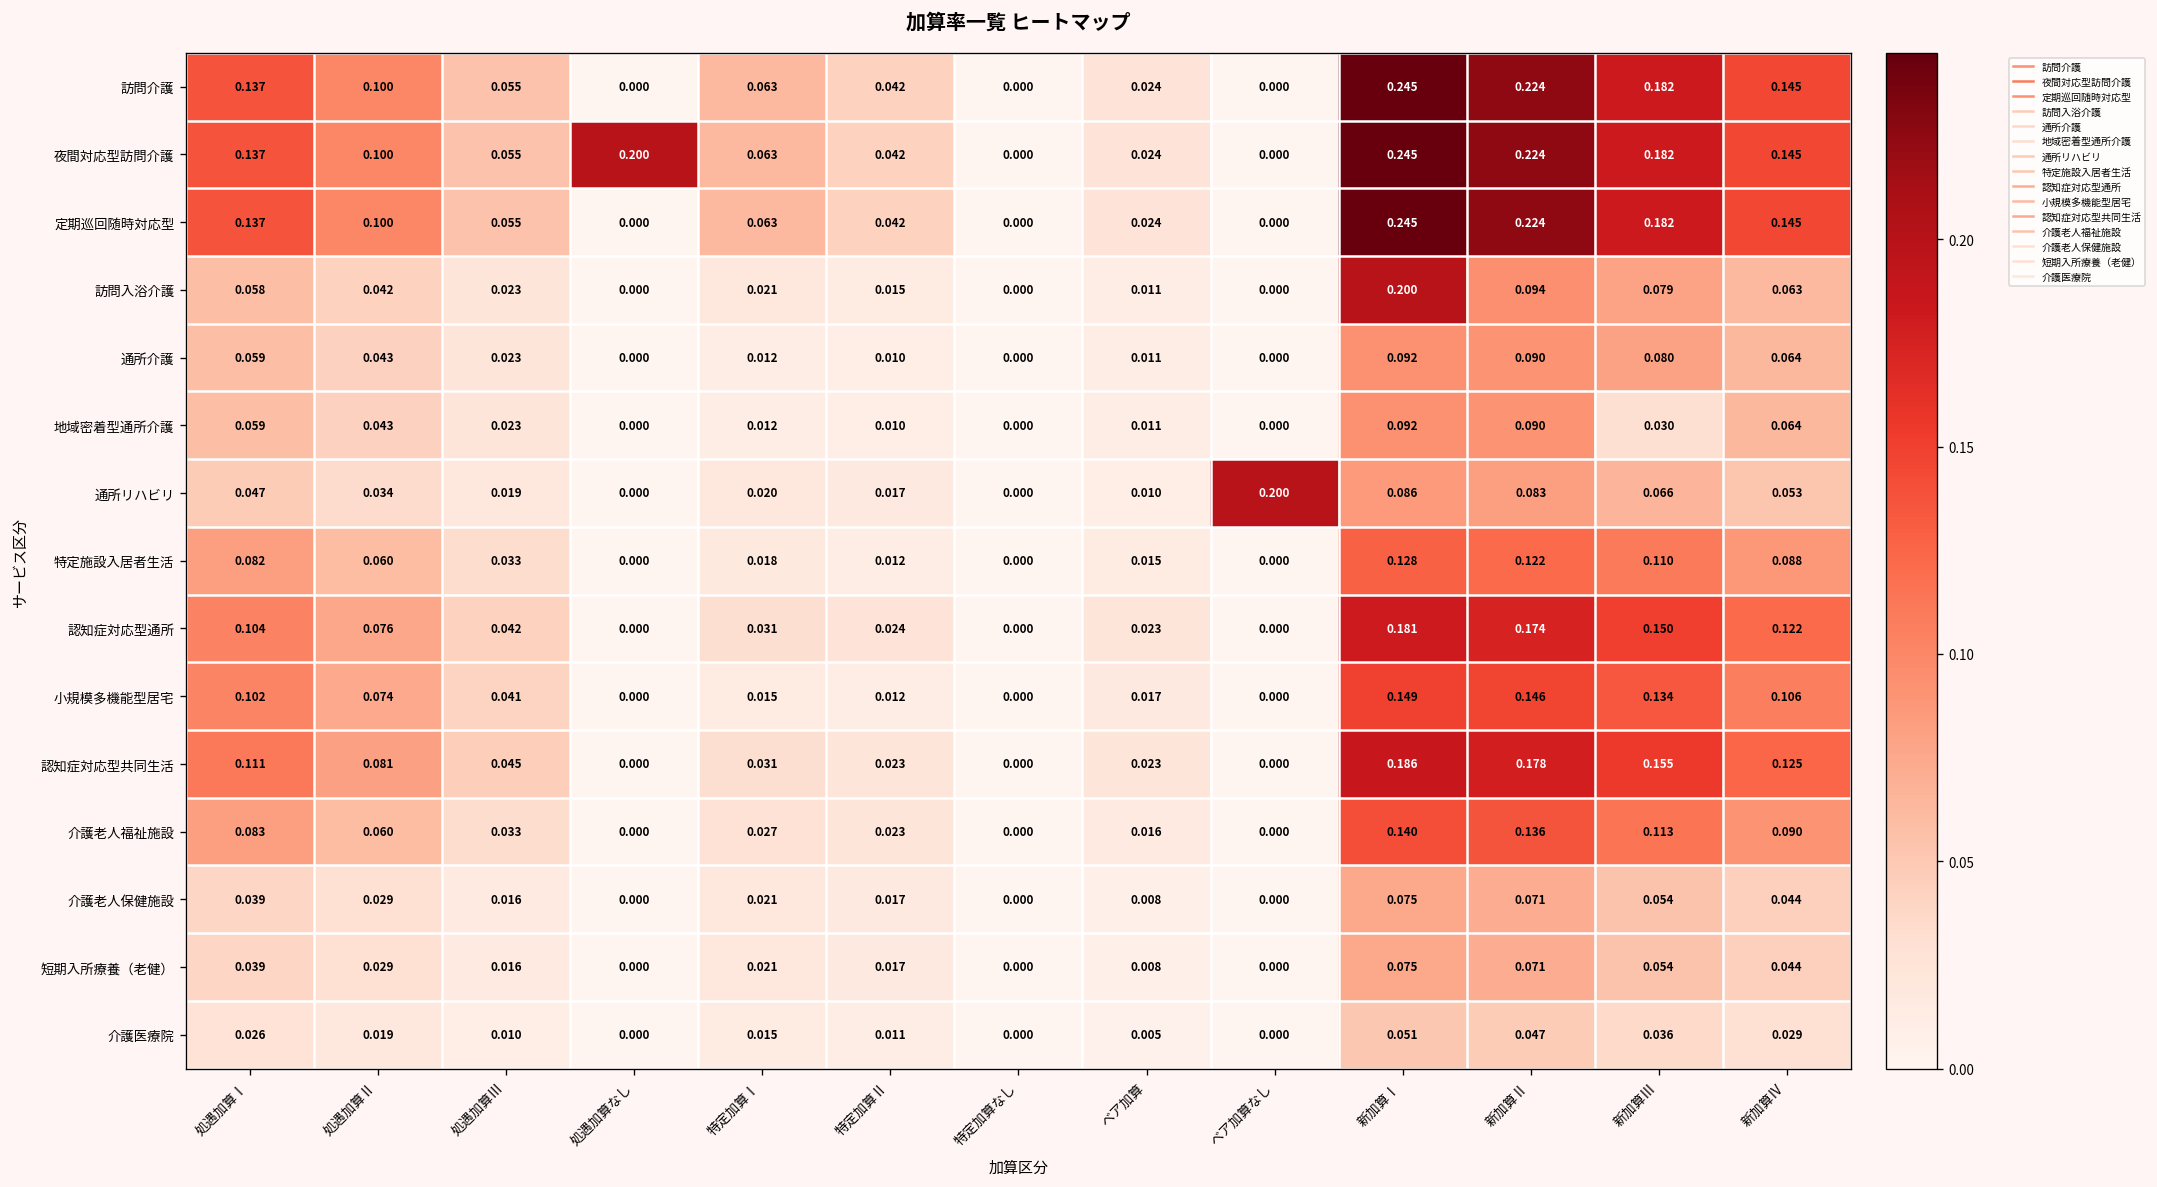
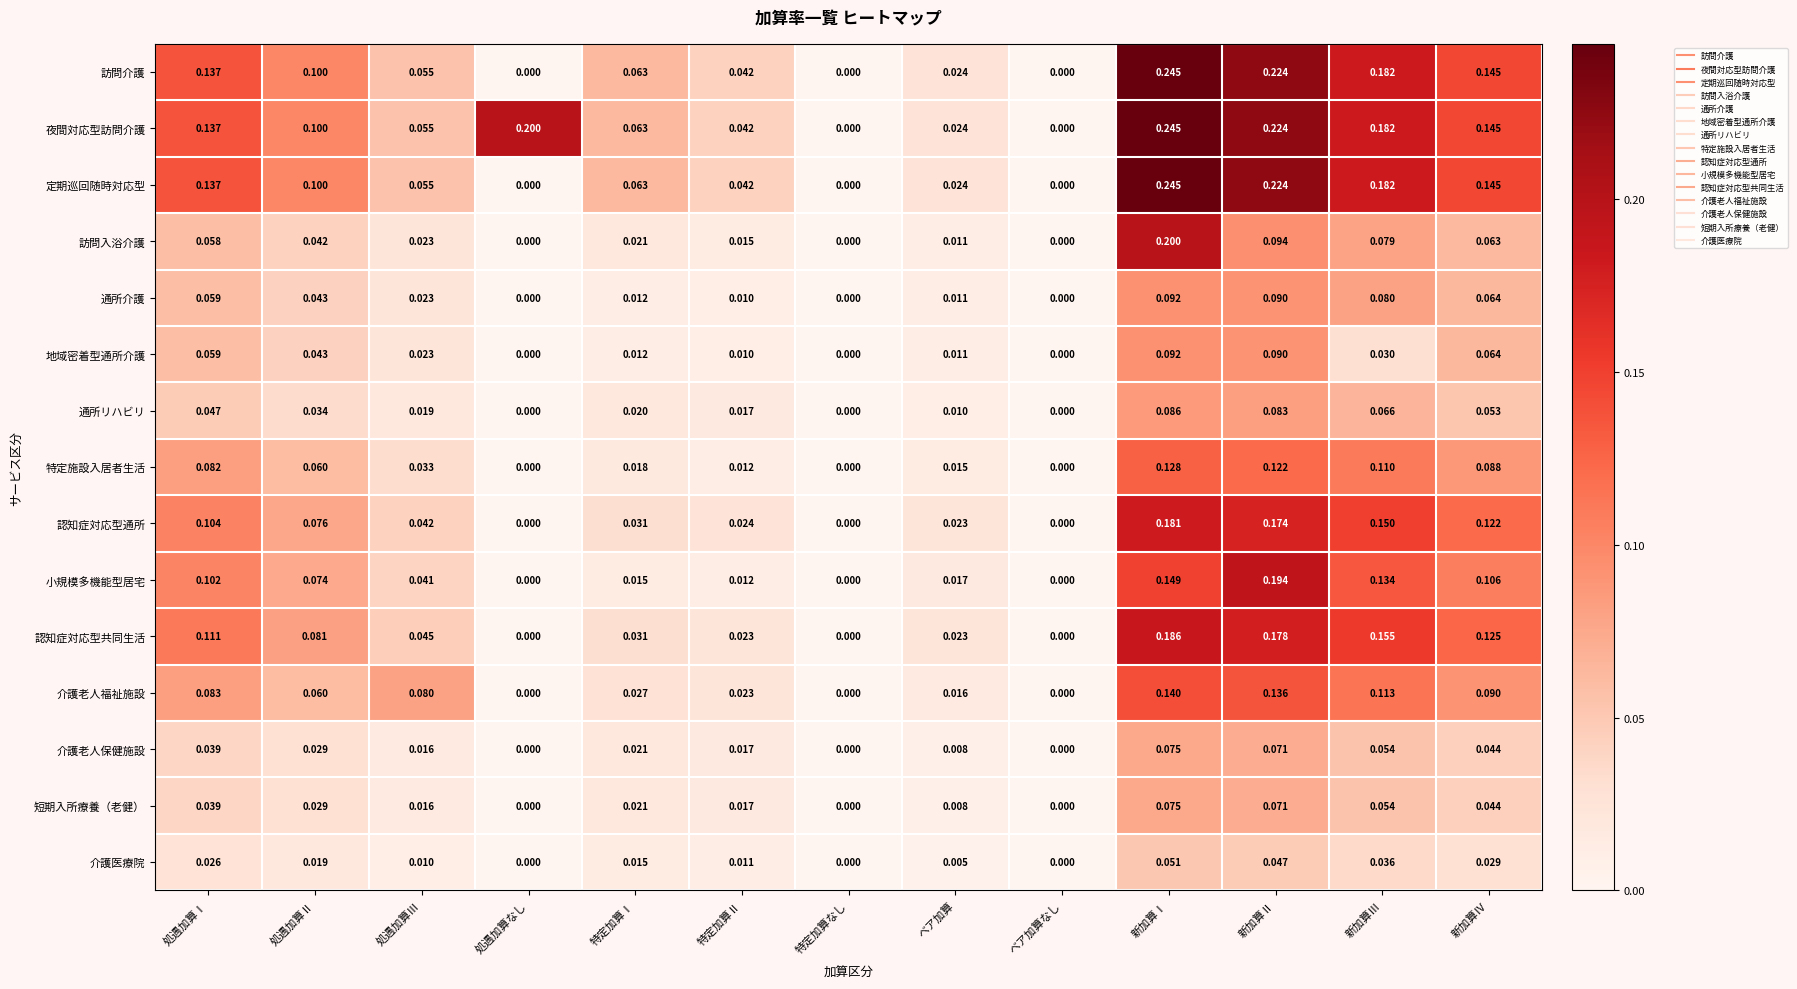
  {
    "訪問介護": {
      "処遇加算Ⅰ": 0.137,
      "処遇加算Ⅱ": 0.100,
      "処遇加算Ⅲ": 0.055,
      "処遇加算なし": 0.000,
      "特定加算Ⅰ": 0.063,
      "特定加算Ⅱ": 0.042,
      "特定加算なし": 0.000,
      "ベア加算": 0.024,
      "ベア加算なし": 0.000,
      "新加算Ⅰ": 0.245,
      "新加算Ⅱ": 0.224,
      "新加算Ⅲ": 0.182,
      "新加算Ⅳ": 0.145
    },
    "夜間対応型訪問介護": {
      "処遇加算Ⅰ": 0.137,
      "処遇加算Ⅱ": 0.100,
      "処遇加算Ⅲ": 0.055,
      "処遇加算なし": 0.200,
      "特定加算Ⅰ": 0.063,
      "特定加算Ⅱ": 0.042,
      "特定加算なし": 0.000,
      "ベア加算": 0.024,
      "ベア加算なし": 0.000,
      "新加算Ⅰ": 0.245,
      "新加算Ⅱ": 0.224,
      "新加算Ⅲ": 0.182,
      "新加算Ⅳ": 0.145
    },
    "定期巡回随時対応型": {
      "処遇加算Ⅰ": 0.137,
      "処遇加算Ⅱ": 0.100,
      "処遇加算Ⅲ": 0.055,
      "処遇加算なし": 0.000,
      "特定加算Ⅰ": 0.063,
      "特定加算Ⅱ": 0.042,
      "特定加算なし": 0.000,
      "ベア加算": 0.024,
      "ベア加算なし": 0.000,
      "新加算Ⅰ": 0.245,
      "新加算Ⅱ": 0.224,
      "新加算Ⅲ": 0.182,
      "新加算Ⅳ": 0.145
    },
    "訪問入浴介護": {
      "処遇加算Ⅰ": 0.058,
      "処遇加算Ⅱ": 0.042,
      "処遇加算Ⅲ": 0.023,
      "処遇加算なし": 0.000,
      "特定加算Ⅰ": 0.021,
      "特定加算Ⅱ": 0.015,
      "特定加算なし": 0.000,
      "ベア加算": 0.011,
      "ベア加算なし": 0.000,
      "新加算Ⅰ": 0.200,
      "新加算Ⅱ": 0.094,
      "新加算Ⅲ": 0.079,
      "新加算Ⅳ": 0.063
    },
    "通所介護": {
      "処遇加算Ⅰ": 0.059,
      "処遇加算Ⅱ": 0.043,
      "処遇加算Ⅲ": 0.023,
      "処遇加算なし": 0.000,
      "特定加算Ⅰ": 0.012,
      "特定加算Ⅱ": 0.010,
      "特定加算なし": 0.000,
      "ベア加算": 0.011,
      "ベア加算なし": 0.000,
      "新加算Ⅰ": 0.092,
      "新加算Ⅱ": 0.090,
      "新加算Ⅲ": 0.080,
      "新加算Ⅳ": 0.064
    },
    "地域密着型通所介護": {
      "処遇加算Ⅰ": 0.059,
      "処遇加算Ⅱ": 0.043,
      "処遇加算Ⅲ": 0.023,
      "処遇加算なし": 0.000,
      "特定加算Ⅰ": 0.012,
      "特定加算Ⅱ": 0.010,
      "特定加算なし": 0.000,
      "ベア加算": 0.011,
      "ベア加算なし": 0.000,
      "新加算Ⅰ": 0.092,
      "新加算Ⅱ": 0.090,
      "新加算Ⅲ": 0.030,
      "新加算Ⅳ": 0.064
    },
    "通所リハビリ": {
      "処遇加算Ⅰ": 0.047,
      "処遇加算Ⅱ": 0.034,
      "処遇加算Ⅲ": 0.019,
      "処遇加算なし": 0.000,
      "特定加算Ⅰ": 0.020,
      "特定加算Ⅱ": 0.017,
      "特定加算なし": 0.000,
      "ベア加算": 0.010,
-     "ベア加算なし": 0.200,
+     "ベア加算なし": 0.000,
      "新加算Ⅰ": 0.086,
      "新加算Ⅱ": 0.083,
      "新加算Ⅲ": 0.066,
      "新加算Ⅳ": 0.053
    },
    "特定施設入居者生活": {
      "処遇加算Ⅰ": 0.082,
      "処遇加算Ⅱ": 0.060,
      "処遇加算Ⅲ": 0.033,
      "処遇加算なし": 0.000,
      "特定加算Ⅰ": 0.018,
      "特定加算Ⅱ": 0.012,
      "特定加算なし": 0.000,
      "ベア加算": 0.015,
      "ベア加算なし": 0.000,
      "新加算Ⅰ": 0.128,
      "新加算Ⅱ": 0.122,
      "新加算Ⅲ": 0.110,
      "新加算Ⅳ": 0.088
    },
    "認知症対応型通所": {
      "処遇加算Ⅰ": 0.104,
      "処遇加算Ⅱ": 0.076,
      "処遇加算Ⅲ": 0.042,
      "処遇加算なし": 0.000,
      "特定加算Ⅰ": 0.031,
      "特定加算Ⅱ": 0.024,
      "特定加算なし": 0.000,
      "ベア加算": 0.023,
      "ベア加算なし": 0.000,
      "新加算Ⅰ": 0.181,
      "新加算Ⅱ": 0.174,
      "新加算Ⅲ": 0.150,
      "新加算Ⅳ": 0.122
    },
    "小規模多機能型居宅": {
      "処遇加算Ⅰ": 0.102,
      "処遇加算Ⅱ": 0.074,
      "処遇加算Ⅲ": 0.041,
      "処遇加算なし": 0.000,
      "特定加算Ⅰ": 0.015,
      "特定加算Ⅱ": 0.012,
      "特定加算なし": 0.000,
      "ベア加算": 0.017,
      "ベア加算なし": 0.000,
      "新加算Ⅰ": 0.149,
-     "新加算Ⅱ": 0.146,
+     "新加算Ⅱ": 0.194,
      "新加算Ⅲ": 0.134,
      "新加算Ⅳ": 0.106
    },
    "認知症対応型共同生活": {
      "処遇加算Ⅰ": 0.111,
      "処遇加算Ⅱ": 0.081,
      "処遇加算Ⅲ": 0.045,
      "処遇加算なし": 0.000,
      "特定加算Ⅰ": 0.031,
      "特定加算Ⅱ": 0.023,
      "特定加算なし": 0.000,
      "ベア加算": 0.023,
      "ベア加算なし": 0.000,
      "新加算Ⅰ": 0.186,
      "新加算Ⅱ": 0.178,
      "新加算Ⅲ": 0.155,
      "新加算Ⅳ": 0.125
    },
    "介護老人福祉施設": {
      "処遇加算Ⅰ": 0.083,
      "処遇加算Ⅱ": 0.060,
-     "処遇加算Ⅲ": 0.033,
+     "処遇加算Ⅲ": 0.080,
      "処遇加算なし": 0.000,
      "特定加算Ⅰ": 0.027,
      "特定加算Ⅱ": 0.023,
      "特定加算なし": 0.000,
      "ベア加算": 0.016,
      "ベア加算なし": 0.000,
      "新加算Ⅰ": 0.140,
      "新加算Ⅱ": 0.136,
      "新加算Ⅲ": 0.113,
      "新加算Ⅳ": 0.090
    },
    "介護老人保健施設": {
      "処遇加算Ⅰ": 0.039,
      "処遇加算Ⅱ": 0.029,
      "処遇加算Ⅲ": 0.016,
      "処遇加算なし": 0.000,
      "特定加算Ⅰ": 0.021,
      "特定加算Ⅱ": 0.017,
      "特定加算なし": 0.000,
      "ベア加算": 0.008,
      "ベア加算なし": 0.000,
      "新加算Ⅰ": 0.075,
      "新加算Ⅱ": 0.071,
      "新加算Ⅲ": 0.054,
      "新加算Ⅳ": 0.044
    },
    "短期入所療養（老健）": {
      "処遇加算Ⅰ": 0.039,
      "処遇加算Ⅱ": 0.029,
      "処遇加算Ⅲ": 0.016,
      "処遇加算なし": 0.000,
      "特定加算Ⅰ": 0.021,
      "特定加算Ⅱ": 0.017,
      "特定加算なし": 0.000,
      "ベア加算": 0.008,
      "ベア加算なし": 0.000,
      "新加算Ⅰ": 0.075,
      "新加算Ⅱ": 0.071,
      "新加算Ⅲ": 0.054,
      "新加算Ⅳ": 0.044
    },
    "介護医療院": {
      "処遇加算Ⅰ": 0.026,
      "処遇加算Ⅱ": 0.019,
      "処遇加算Ⅲ": 0.010,
      "処遇加算なし": 0.000,
      "特定加算Ⅰ": 0.015,
      "特定加算Ⅱ": 0.011,
      "特定加算なし": 0.000,
      "ベア加算": 0.005,
      "ベア加算なし": 0.000,
      "新加算Ⅰ": 0.051,
      "新加算Ⅱ": 0.047,
      "新加算Ⅲ": 0.036,
      "新加算Ⅳ": 0.029
    }
  }
